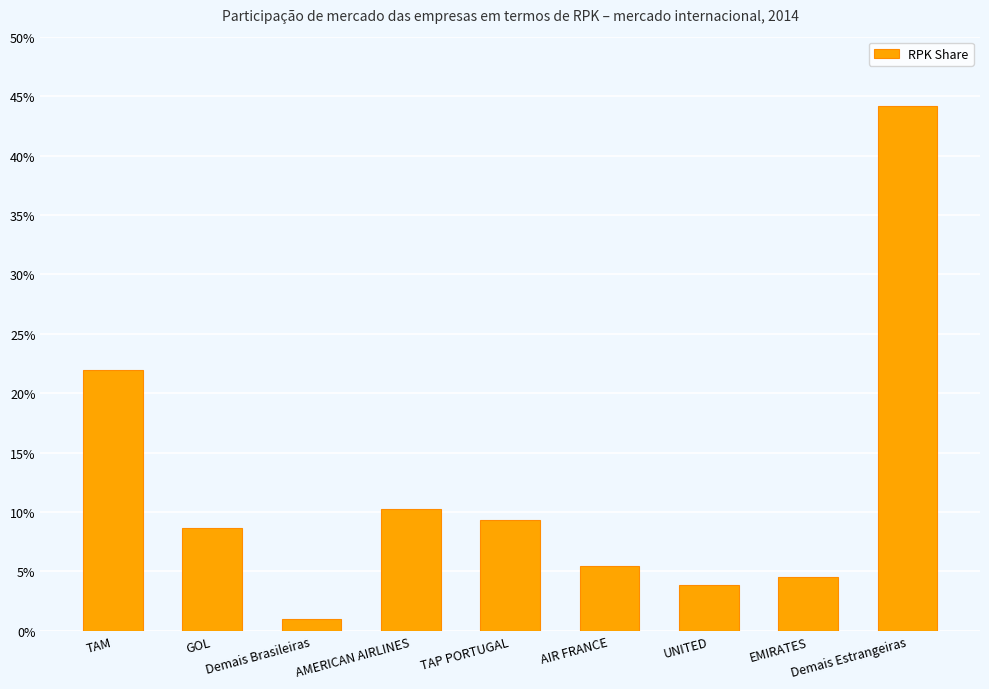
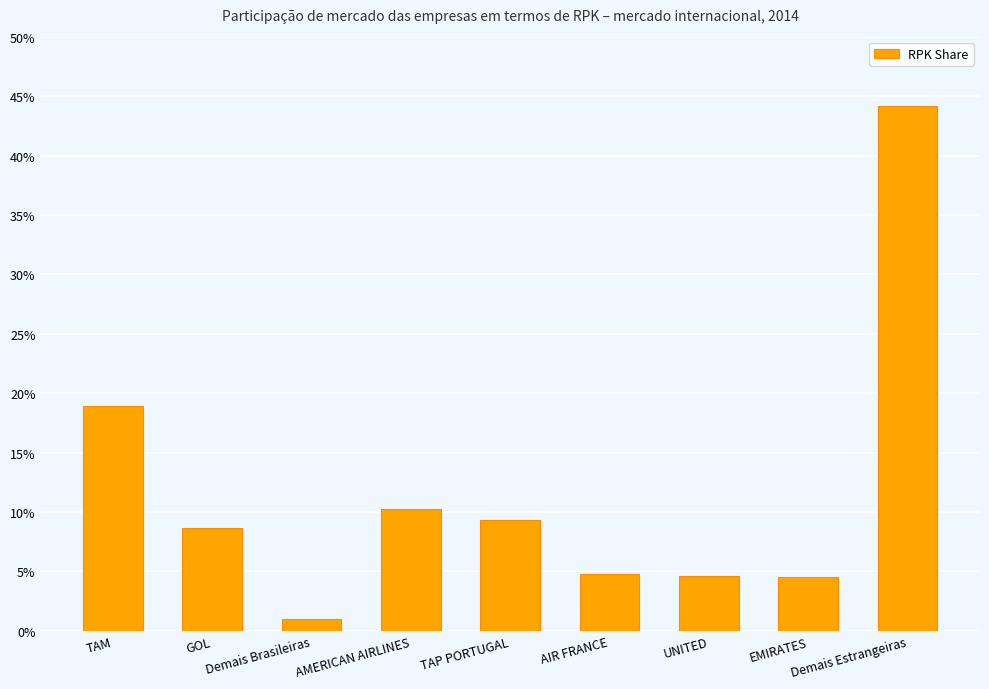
  {
-   "TAM": "22.0%",
+   "TAM": "18.9%",
    "GOL": "8.7%",
    "Demais Brasileiras": "1.0%",
    "AMERICAN AIRLINES": "10.3%",
    "TAP PORTUGAL": "9.3%",
-   "AIR FRANCE": "5.5%",
-   "UNITED": "3.8%",
+   "AIR FRANCE": "4.8%",
+   "UNITED": "4.7%",
    "EMIRATES": "4.5%",
    "Demais Estrangeiras": "44.2%"
  }
